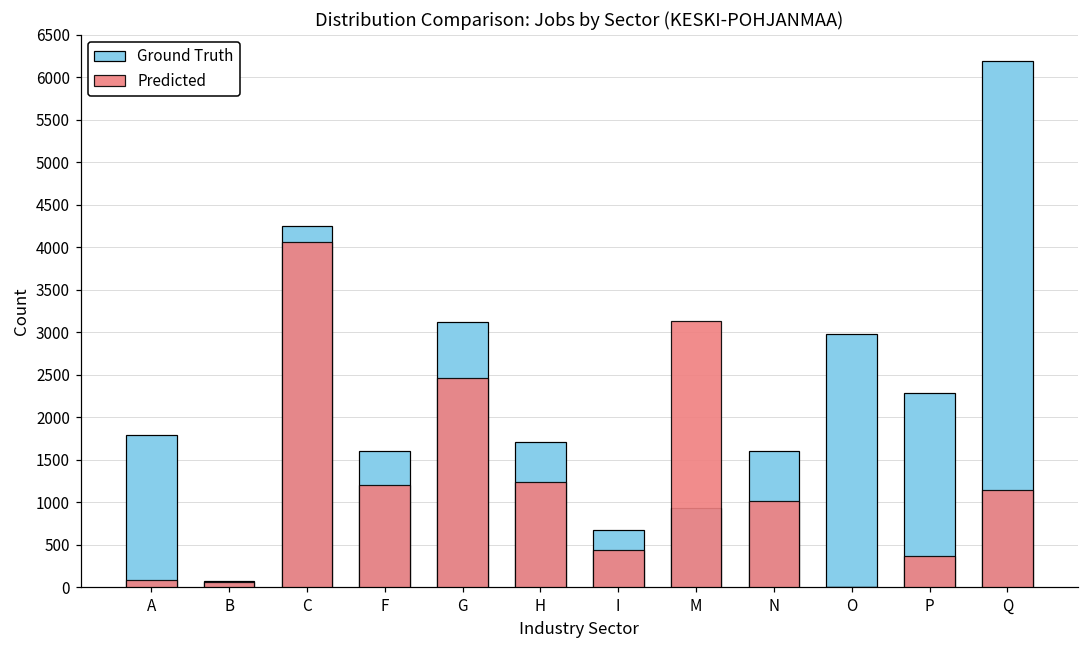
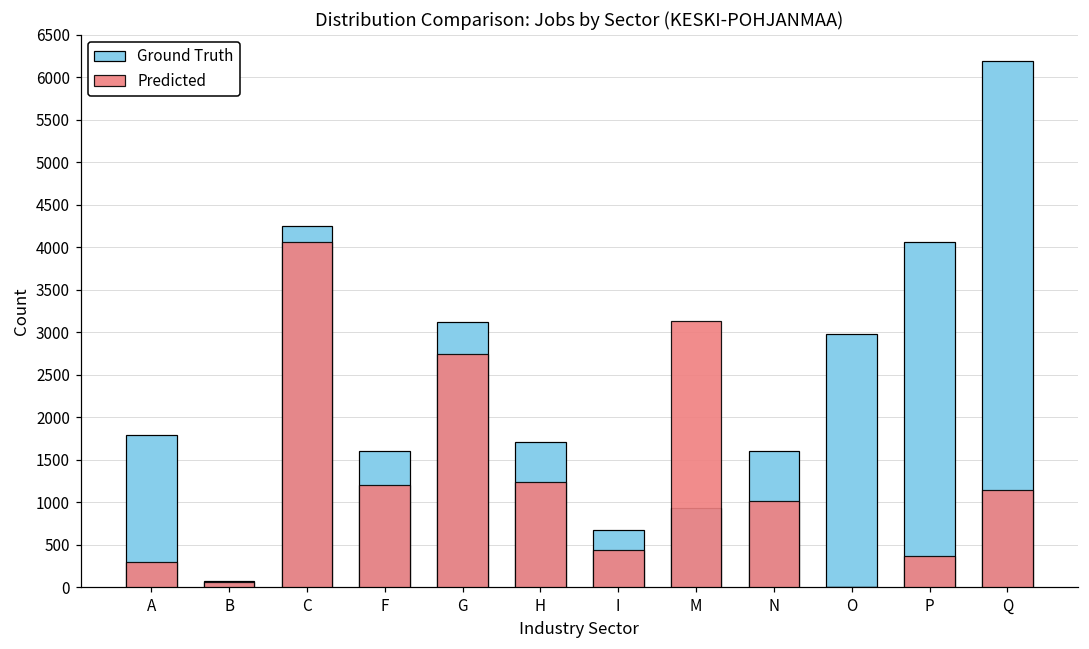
  {
    "Ground Truth": {
      "A": 1800,
      "B": 100,
      "C": 4300,
      "F": 1600,
      "G": 3100,
      "H": 1700,
      "I": 700,
      "N": 1600,
      "O": 3000,
-     "P": 2300,
+     "P": 4100,
      "Q": 6200
    },
    "Predicted": {
-     "A": 100,
+     "A": 300,
      "B": 100,
-     "G": 2500,
+     "G": 2700,
      "M": 3100
    }
  }
